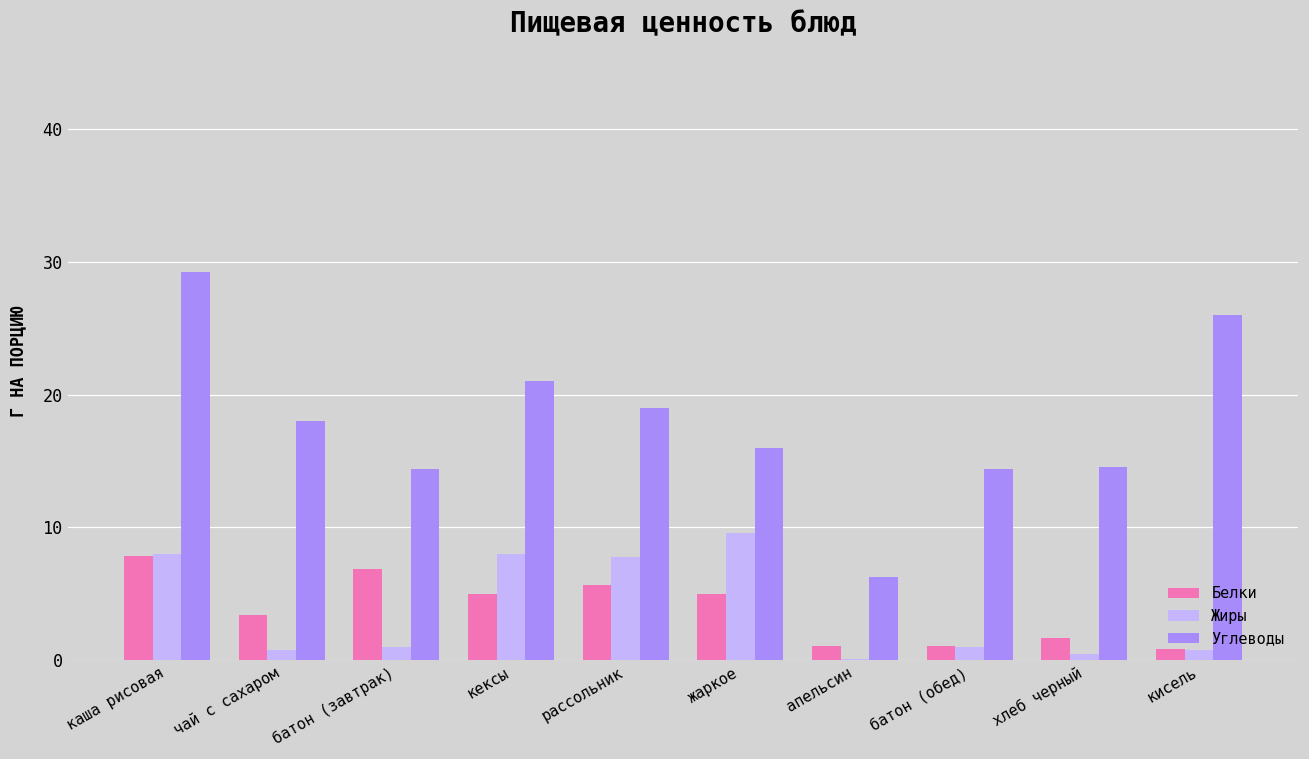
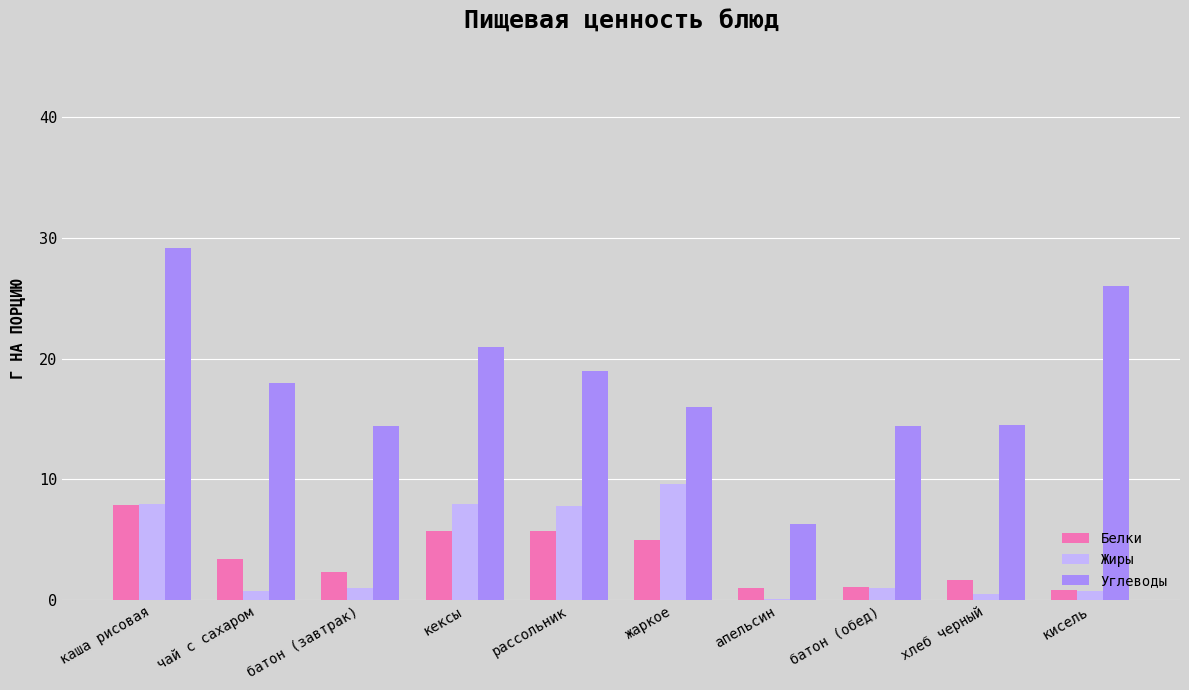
  {
    "Белки": {
      "каша рисовая": 7.9,
      "чай с сахаром": 3.4,
-     "батон (завтрак)": 6.9,
-     "кексы": 5.0,
+     "батон (завтрак)": 2.4,
+     "кексы": 5.7,
      "рассольник": 5.7,
      "жаркое": 5.0,
      "апельсин": 1.1,
      "батон (обед)": 1.1,
      "хлеб черный": 1.7,
      "кисель": 0.8
    }
  }
